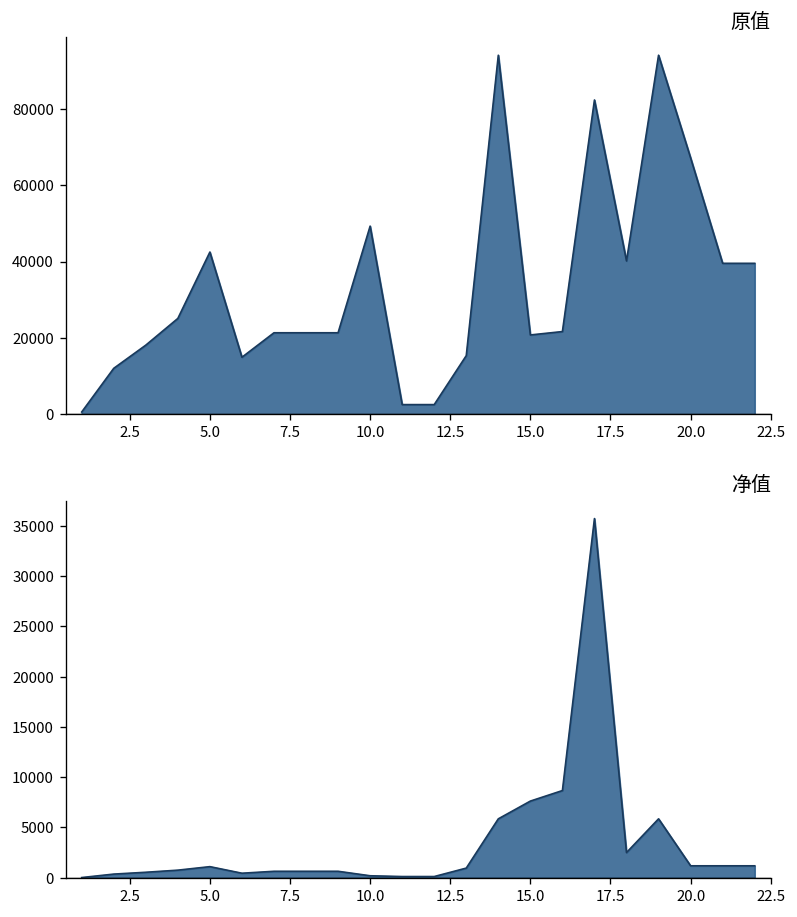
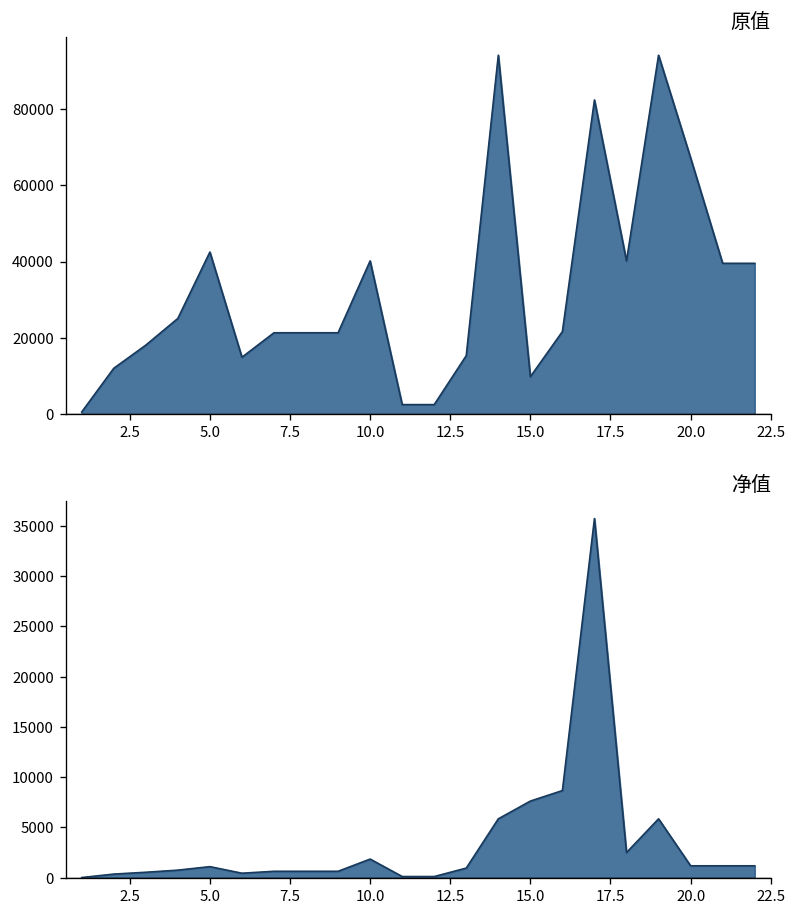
  {
    "原值": {
      "5.0": 42000,
-     "10.0": 49000,
-     "15.0": 21000,
+     "10.0": 40000,
+     "15.0": 10000,
      "20.0": 67000
    },
    "净值": {
      "5.0": 1000,
-     "10.0": 0,
+     "10.0": 2000,
      "15.0": 8000,
      "20.0": 1000
    }
  }
